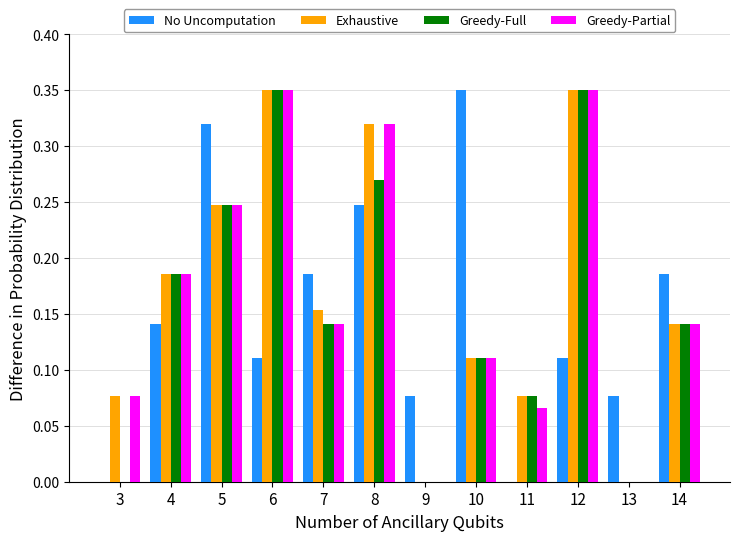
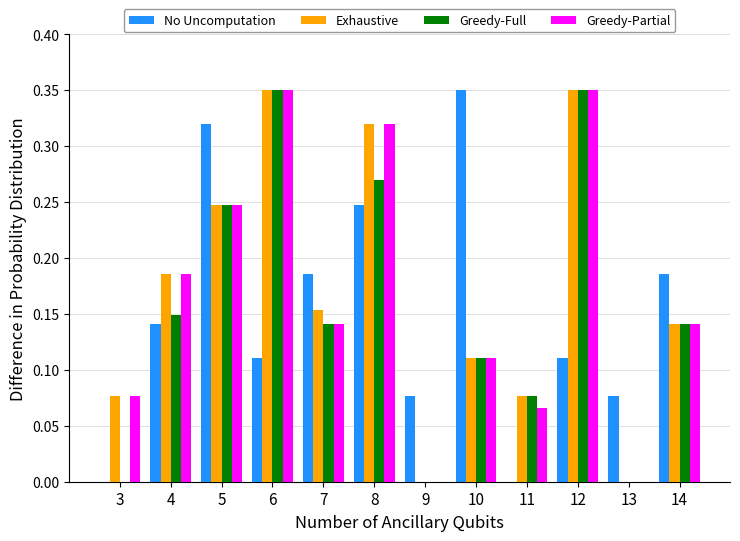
  {
    "No Uncomputation": {
      "3": 0.000,
      "4": 0.141,
      "5": 0.320,
      "6": 0.111,
      "7": 0.186,
      "8": 0.248,
      "9": 0.077,
      "10": 0.350,
      "11": 0.000,
      "12": 0.111,
      "13": 0.077,
      "14": 0.186
    },
    "Exhaustive": {
      "3": 0.077,
      "4": 0.186,
      "5": 0.248,
      "6": 0.350,
      "7": 0.154,
      "8": 0.320,
      "9": 0.000,
      "10": 0.111,
      "11": 0.077,
      "12": 0.350,
      "13": 0.000,
      "14": 0.141
    },
    "Greedy-Full": {
      "3": 0.000,
-     "4": 0.186,
+     "4": 0.149,
      "5": 0.248,
      "6": 0.350,
      "7": 0.141,
      "8": 0.270,
      "9": 0.000,
      "10": 0.111,
      "11": 0.077,
      "12": 0.350,
      "13": 0.000,
      "14": 0.141
    },
    "Greedy-Partial": {
      "3": 0.077,
      "4": 0.186,
      "5": 0.248,
      "6": 0.350,
      "7": 0.141,
      "8": 0.320,
      "9": 0.000,
      "10": 0.111,
      "11": 0.066,
      "12": 0.350,
      "13": 0.000,
      "14": 0.141
    }
  }
